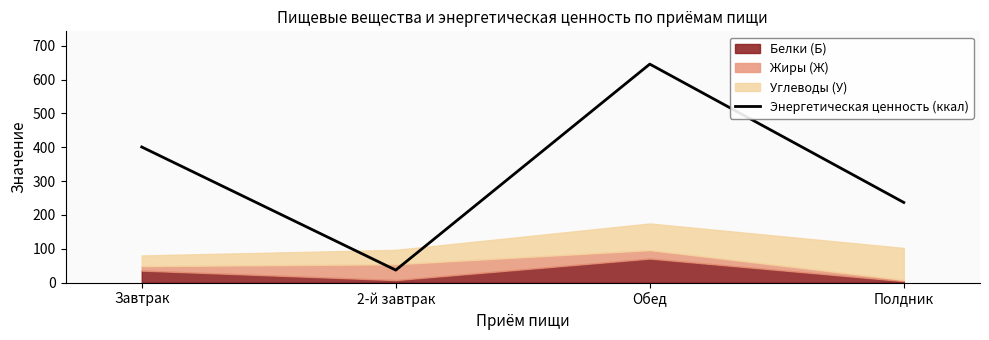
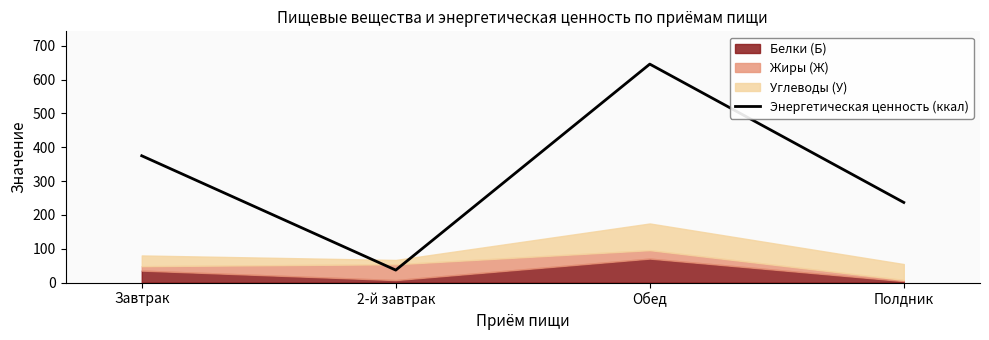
  {
    "Энергетическая ценность (ккал)": {
-     "Завтрак": 400,
+     "Завтрак": 380,
      "2-й завтрак": 40,
      "Обед": 650,
      "Полдник": 240
    },
    "Белки (Б)": {
      "Завтрак": 40,
      "2-й завтрак": 10,
      "Обед": 70
    },
    "Жиры (Ж)": {
      "Завтрак": 10,
      "2-й завтрак": 50,
      "Обед": 20
    },
    "Углеводы (У)": {
      "Завтрак": 30,
-     "2-й завтрак": 40,
+     "2-й завтрак": 10,
      "Обед": 80,
-     "Полдник": 90
+     "Полдник": 50
    }
  }
